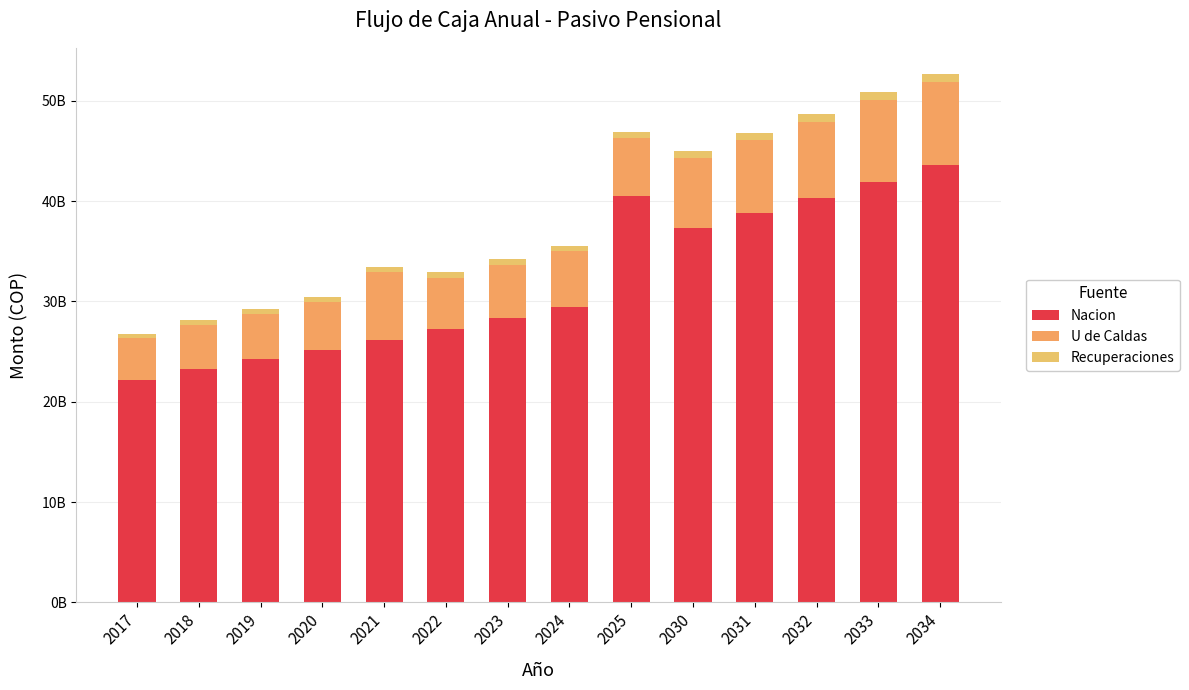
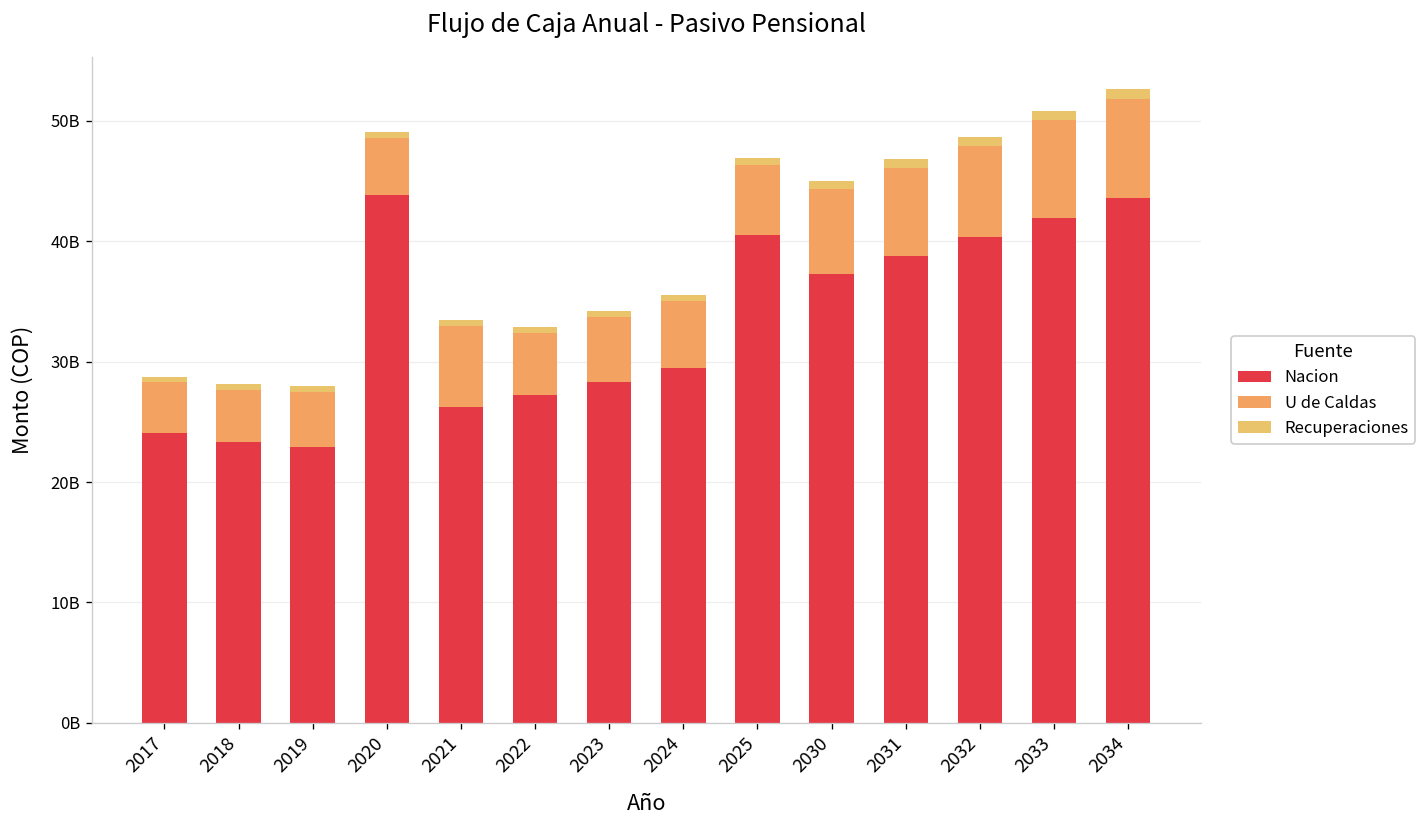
  {
    "Nacion": {
-     "2017": 22200000000,
+     "2017": 24100000000,
      "2018": 23300000000,
-     "2019": 24200000000,
-     "2020": 25200000000,
+     "2019": 22900000000,
+     "2020": 43800000000,
      "2021": 26200000000,
      "2022": 27200000000,
      "2023": 28300000000,
      "2024": 29500000000,
      "2025": 40500000000,
      "2030": 37300000000,
      "2031": 38800000000,
      "2032": 40300000000,
      "2033": 41900000000,
      "2034": 43600000000
    }
  }
